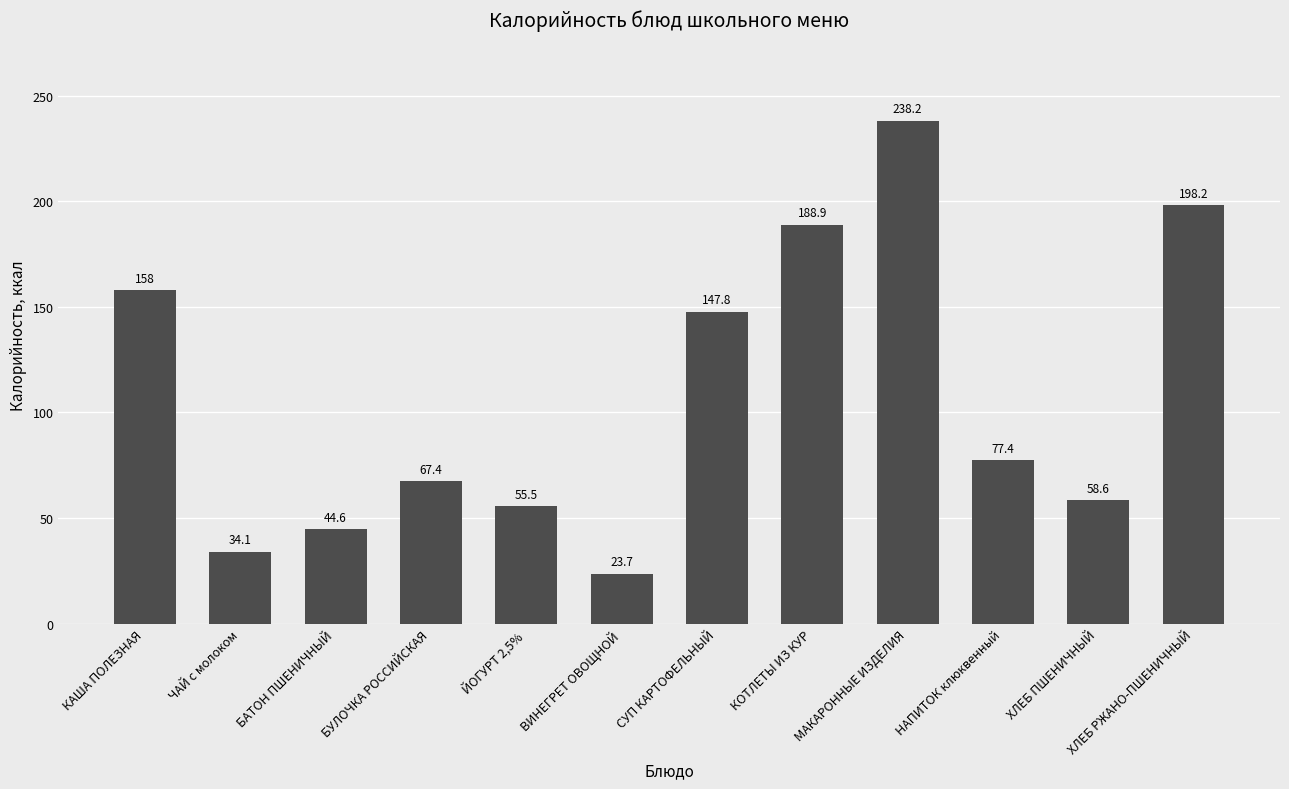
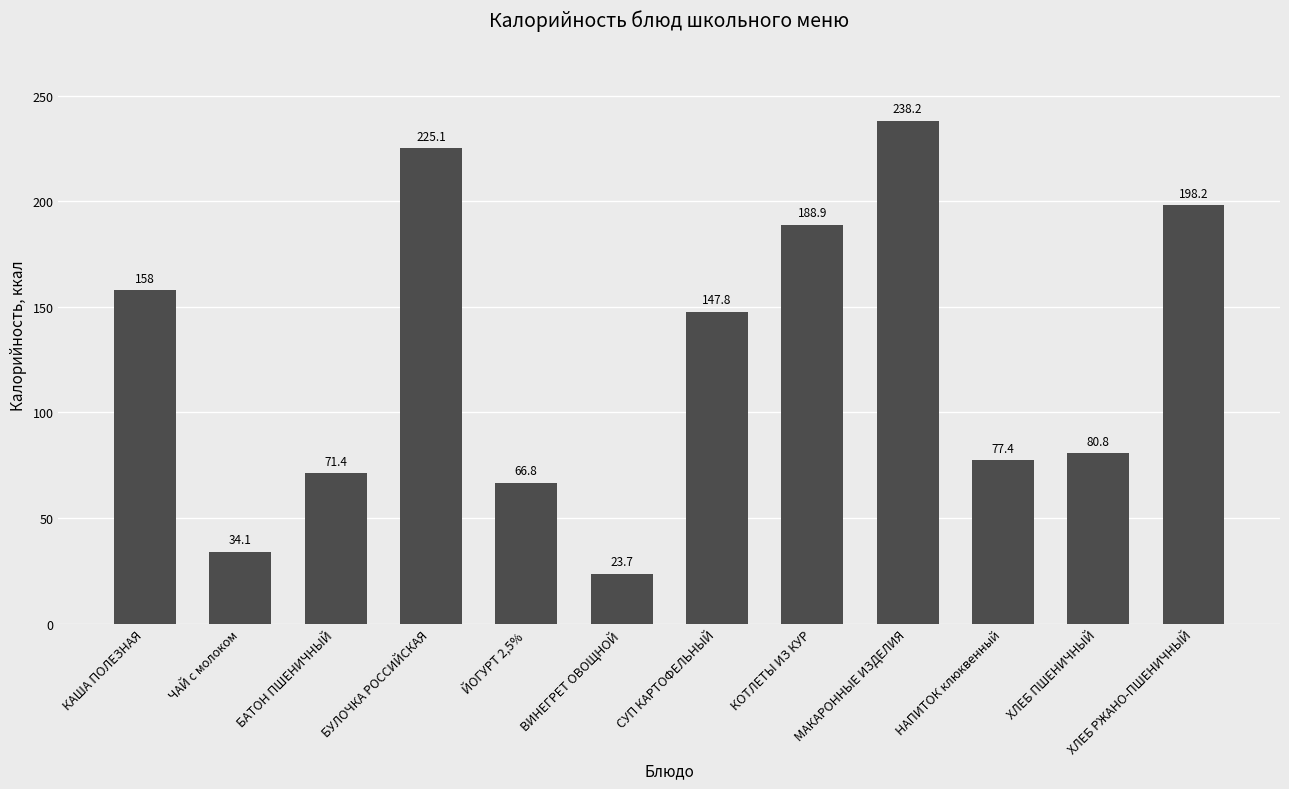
  {
    "КАША ПОЛЕЗНАЯ": 158,
    "ЧАЙ с молоком": 34.1,
-   "БАТОН ПШЕНИЧНЫЙ": 44.6,
-   "БУЛОЧКА РОССИЙСКАЯ": 67.4,
-   "ЙОГУРТ 2,5%": 55.5,
+   "БАТОН ПШЕНИЧНЫЙ": 71.4,
+   "БУЛОЧКА РОССИЙСКАЯ": 225.1,
+   "ЙОГУРТ 2,5%": 66.8,
    "ВИНЕГРЕТ ОВОЩНОЙ": 23.7,
    "СУП КАРТОФЕЛЬНЫЙ": 147.8,
    "КОТЛЕТЫ ИЗ КУР": 188.9,
    "МАКАРОННЫЕ ИЗДЕЛИЯ": 238.2,
    "НАПИТОК клюквенный": 77.4,
-   "ХЛЕБ ПШЕНИЧНЫЙ": 58.6,
+   "ХЛЕБ ПШЕНИЧНЫЙ": 80.8,
    "ХЛЕБ РЖАНО-ПШЕНИЧНЫЙ": 198.2
  }
